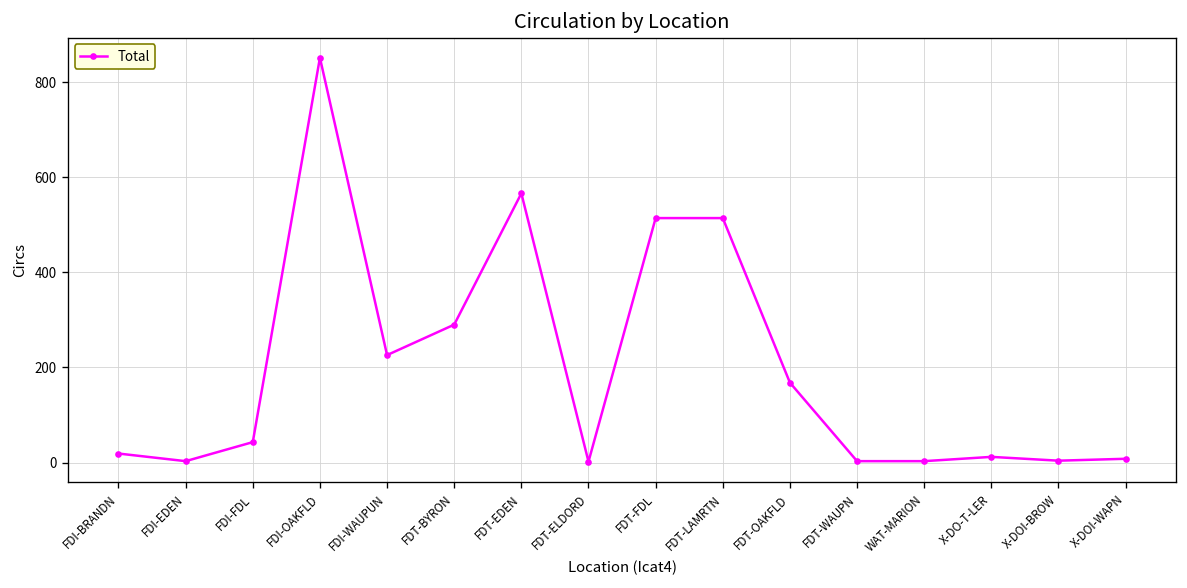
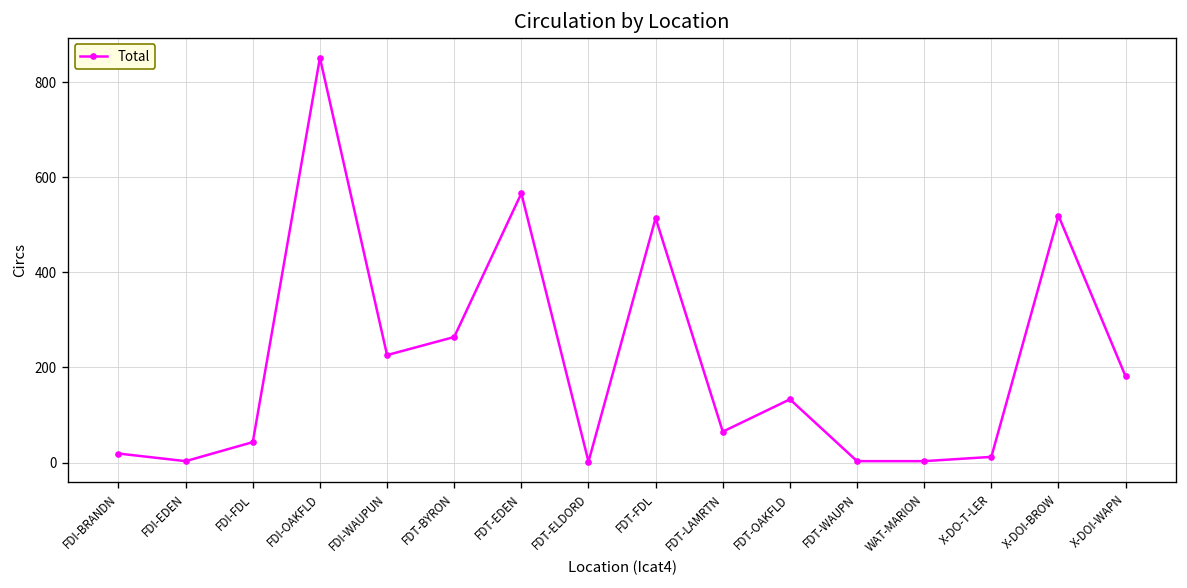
  {
    "FDI-BRANDN": 20,
    "FDI-EDEN": 0,
    "FDI-FDL": 40,
    "FDI-OAKFLD": 850,
    "FDI-WAUPUN": 230,
-   "FDT-BYRON": 290,
+   "FDT-BYRON": 260,
    "FDT-EDEN": 570,
    "FDT-ELDORD": 0,
    "FDT-FDL": 510,
-   "FDT-LAMRTN": 510,
-   "FDT-OAKFLD": 170,
+   "FDT-LAMRTN": 70,
+   "FDT-OAKFLD": 130,
    "FDT-WAUPN": 0,
    "WAT-MARION": 0,
    "X-DO-T-LER": 10,
-   "X-DOI-BROW": 0,
-   "X-DOI-WAPN": 10
+   "X-DOI-BROW": 520,
+   "X-DOI-WAPN": 180
  }
